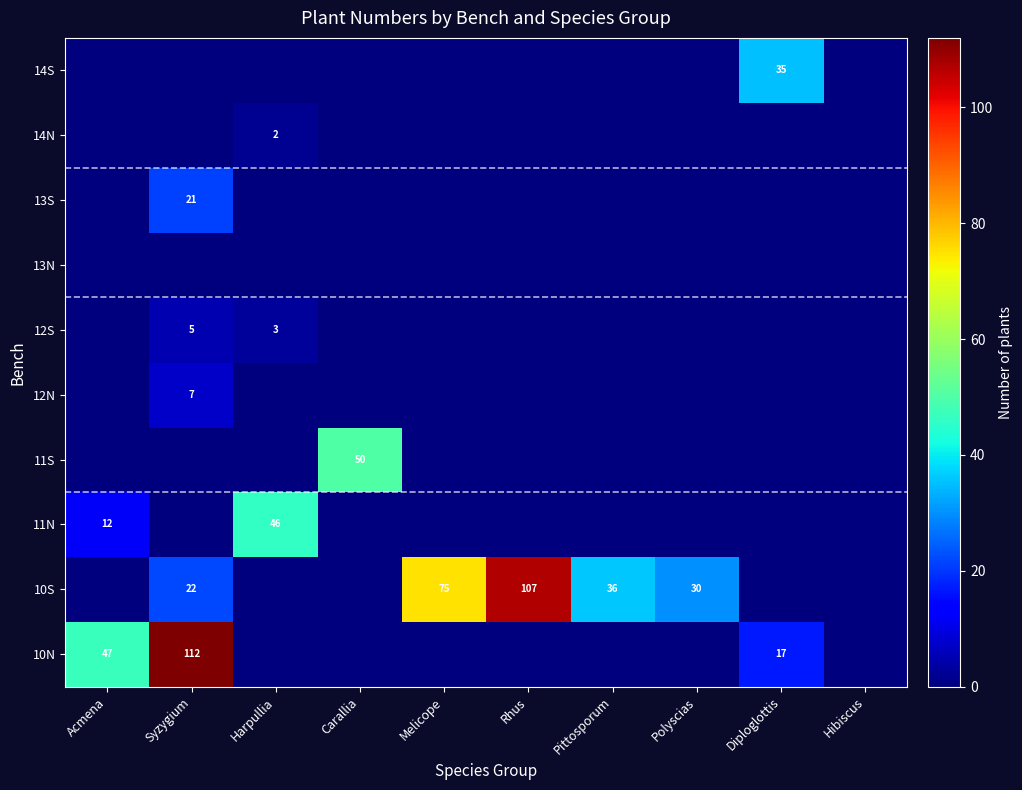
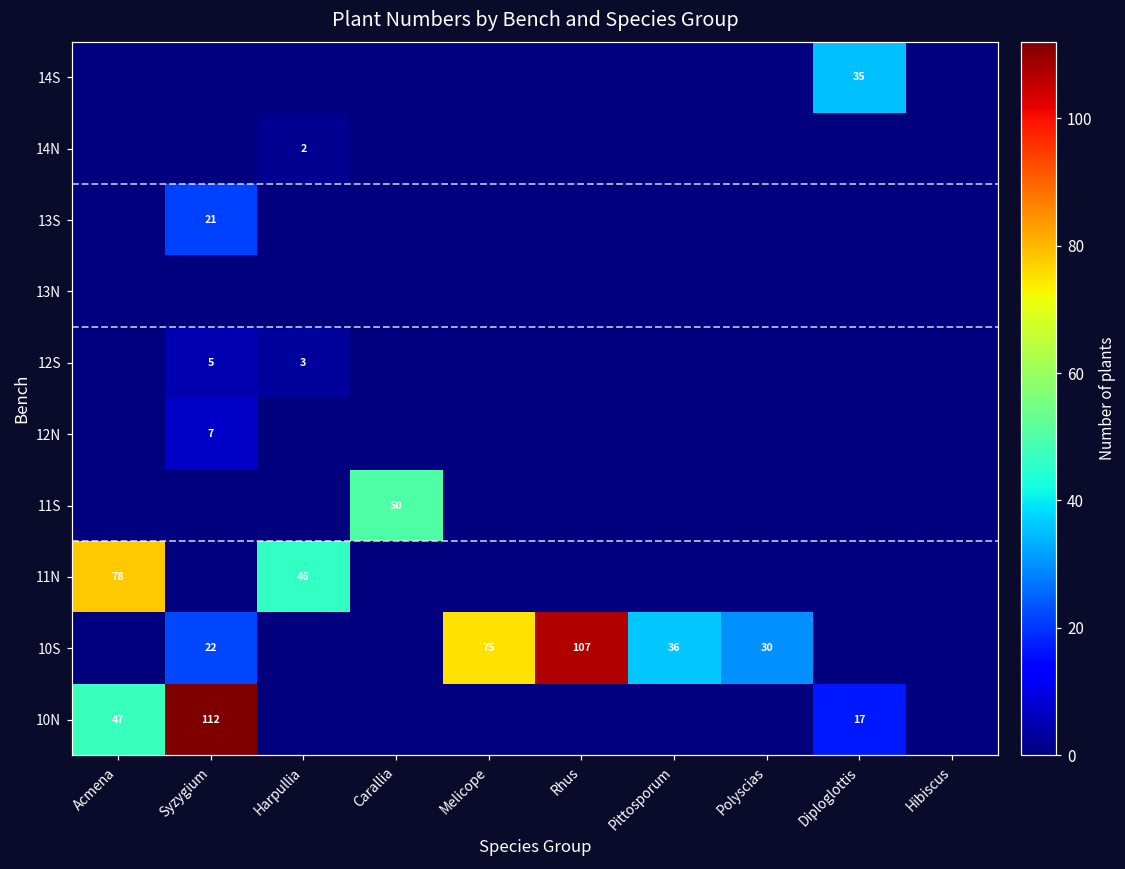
  {
    "14S": {
      "Diploglottis": 35
    },
    "14N": {
      "Harpullia": 2
    },
    "13S": {
      "Syzygium": 21
    },
    "12S": {
      "Syzygium": 5,
      "Harpullia": 3
    },
    "12N": {
      "Syzygium": 7
    },
    "11S": {
      "Carallia": 50
    },
    "11N": {
-     "Acmena": 12,
+     "Acmena": 78,
      "Harpullia": 46
    },
    "10S": {
      "Syzygium": 22,
      "Melicope": 75,
      "Rhus": 107,
      "Pittosporum": 36,
      "Polyscias": 30
    },
    "10N": {
      "Acmena": 47,
      "Syzygium": 112,
      "Diploglottis": 17
    }
  }
